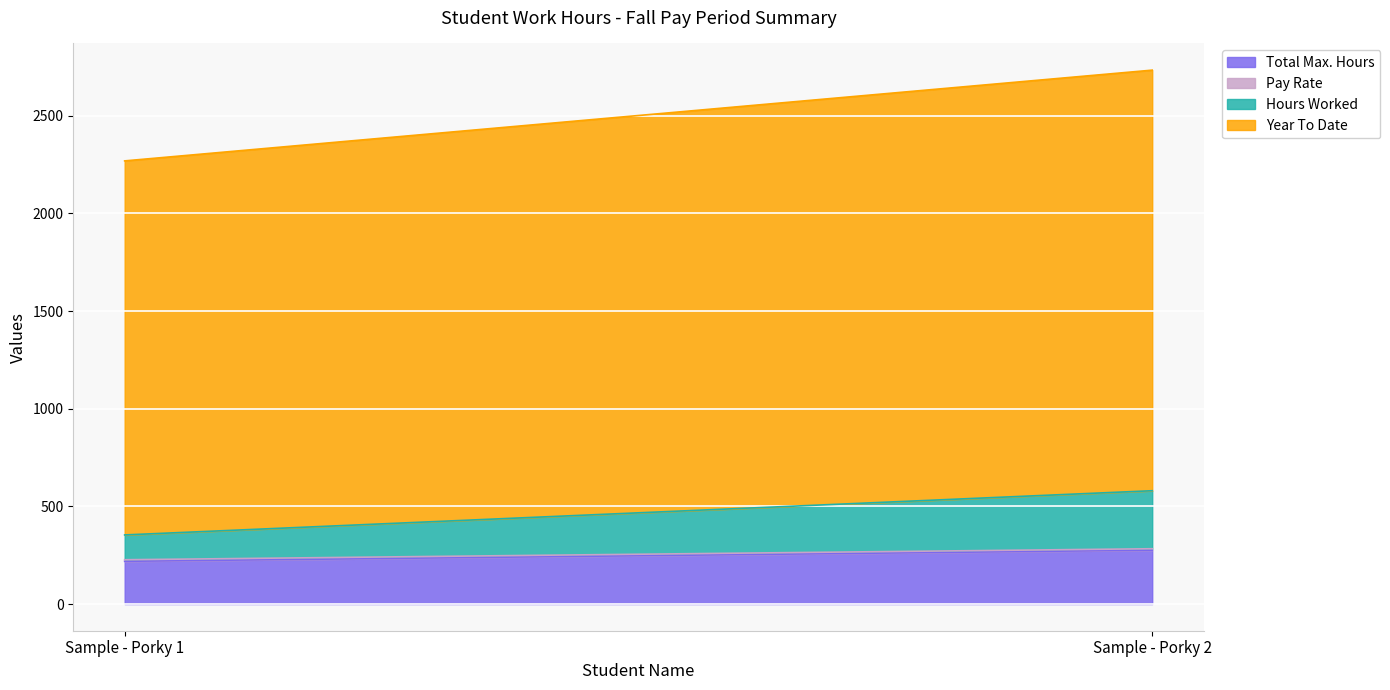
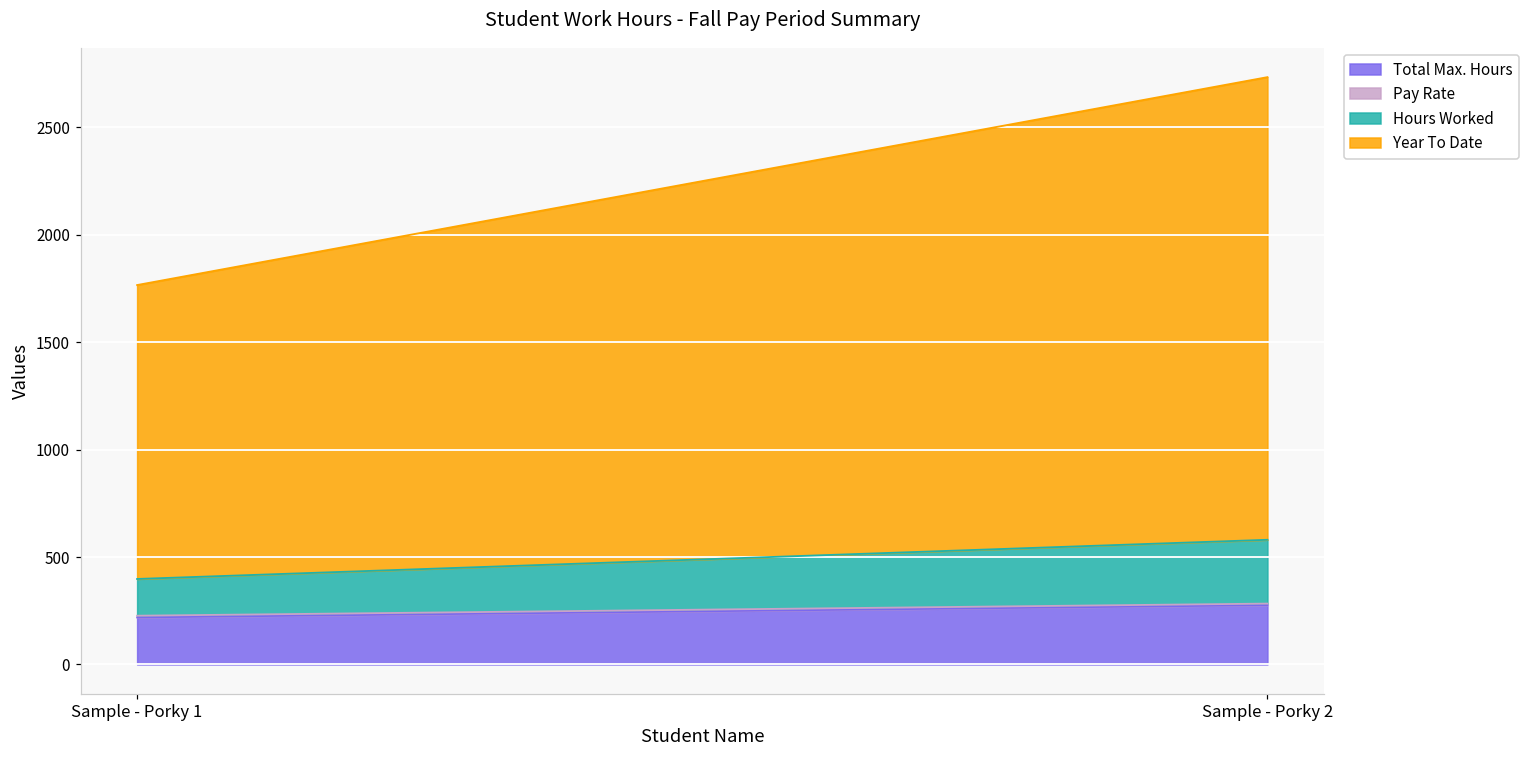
  {
    "Hours Worked": {
-     "Sample - Porky 1": 130,
+     "Sample - Porky 1": 170,
      "Sample - Porky 2": 300
    },
    "Year To Date": {
-     "Sample - Porky 1": 1920,
+     "Sample - Porky 1": 1370,
      "Sample - Porky 2": 2150
    }
  }
